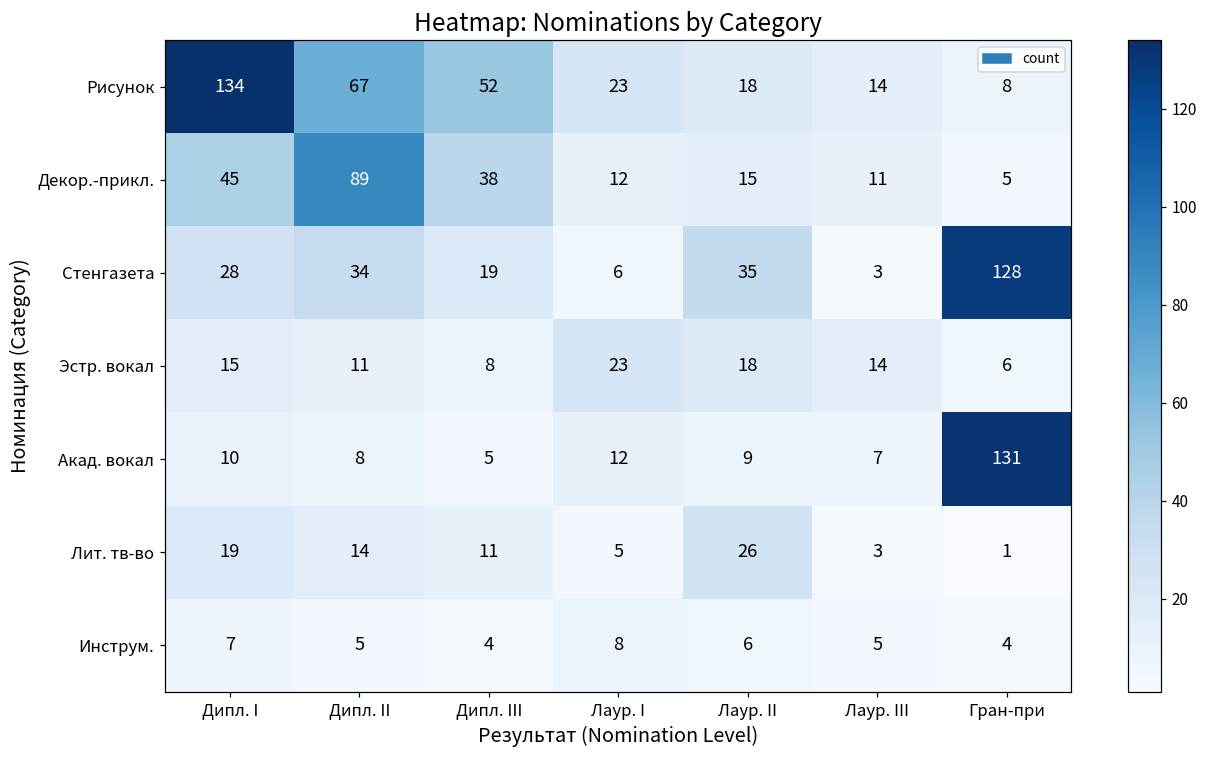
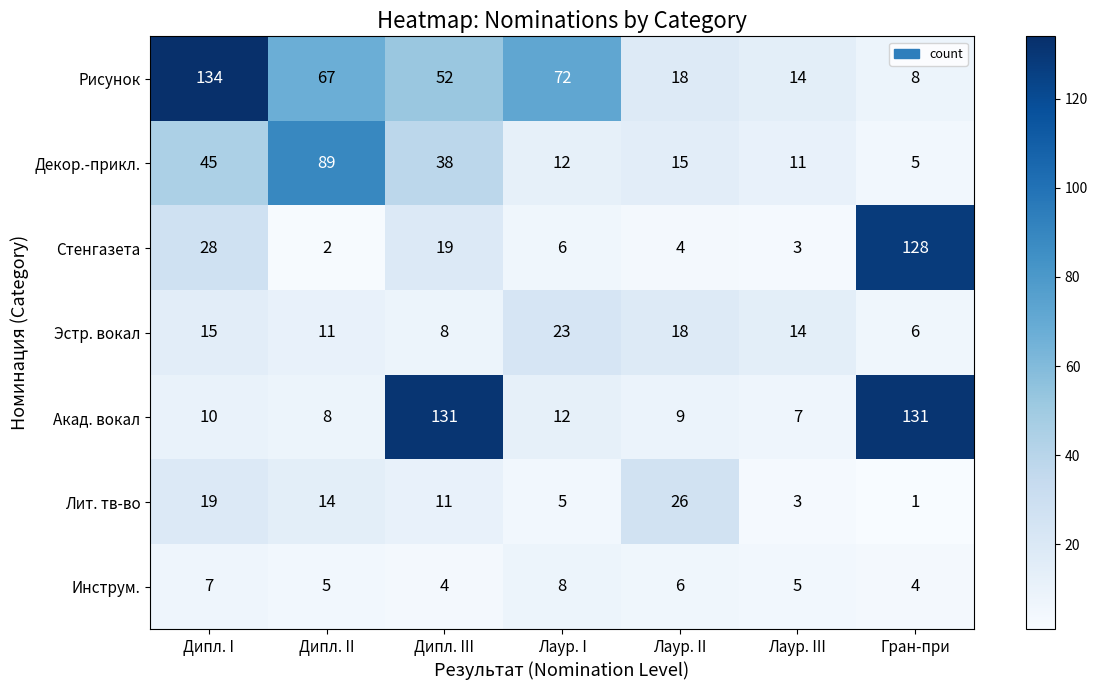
  {
    "Рисунок": {
      "Дипл. I": 134,
      "Дипл. II": 67,
      "Дипл. III": 52,
-     "Лаур. I": 23,
+     "Лаур. I": 72,
      "Лаур. II": 18,
      "Лаур. III": 14,
      "Гран-при": 8
    },
    "Декор.-прикл.": {
      "Дипл. I": 45,
      "Дипл. II": 89,
      "Дипл. III": 38,
      "Лаур. I": 12,
      "Лаур. II": 15,
      "Лаур. III": 11,
      "Гран-при": 5
    },
    "Стенгазета": {
      "Дипл. I": 28,
-     "Дипл. II": 34,
+     "Дипл. II": 2,
      "Дипл. III": 19,
      "Лаур. I": 6,
-     "Лаур. II": 35,
+     "Лаур. II": 4,
      "Лаур. III": 3,
      "Гран-при": 128
    },
    "Эстр. вокал": {
      "Дипл. I": 15,
      "Дипл. II": 11,
      "Дипл. III": 8,
      "Лаур. I": 23,
      "Лаур. II": 18,
      "Лаур. III": 14,
      "Гран-при": 6
    },
    "Акад. вокал": {
      "Дипл. I": 10,
      "Дипл. II": 8,
-     "Дипл. III": 5,
+     "Дипл. III": 131,
      "Лаур. I": 12,
      "Лаур. II": 9,
      "Лаур. III": 7,
      "Гран-при": 131
    },
    "Лит. тв-во": {
      "Дипл. I": 19,
      "Дипл. II": 14,
      "Дипл. III": 11,
      "Лаур. I": 5,
      "Лаур. II": 26,
      "Лаур. III": 3,
      "Гран-при": 1
    },
    "Инструм.": {
      "Дипл. I": 7,
      "Дипл. II": 5,
      "Дипл. III": 4,
      "Лаур. I": 8,
      "Лаур. II": 6,
      "Лаур. III": 5,
      "Гран-при": 4
    }
  }
